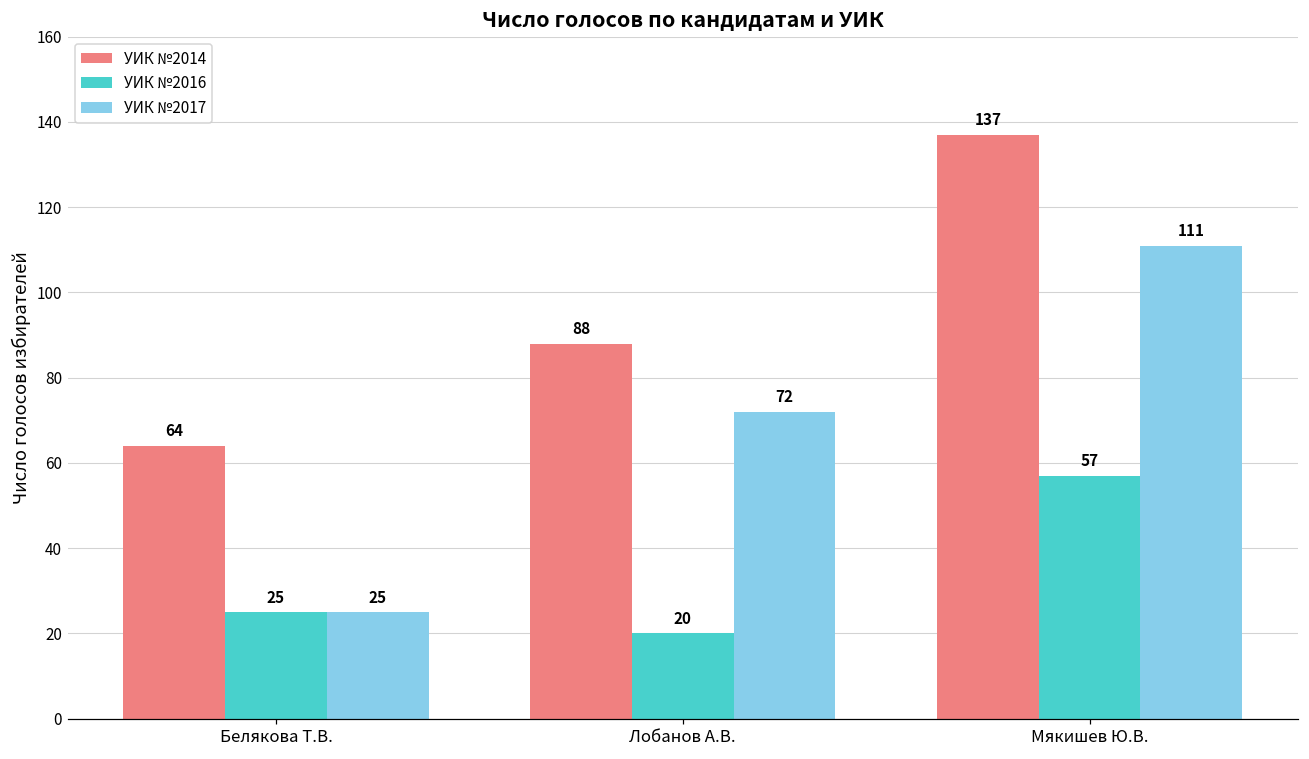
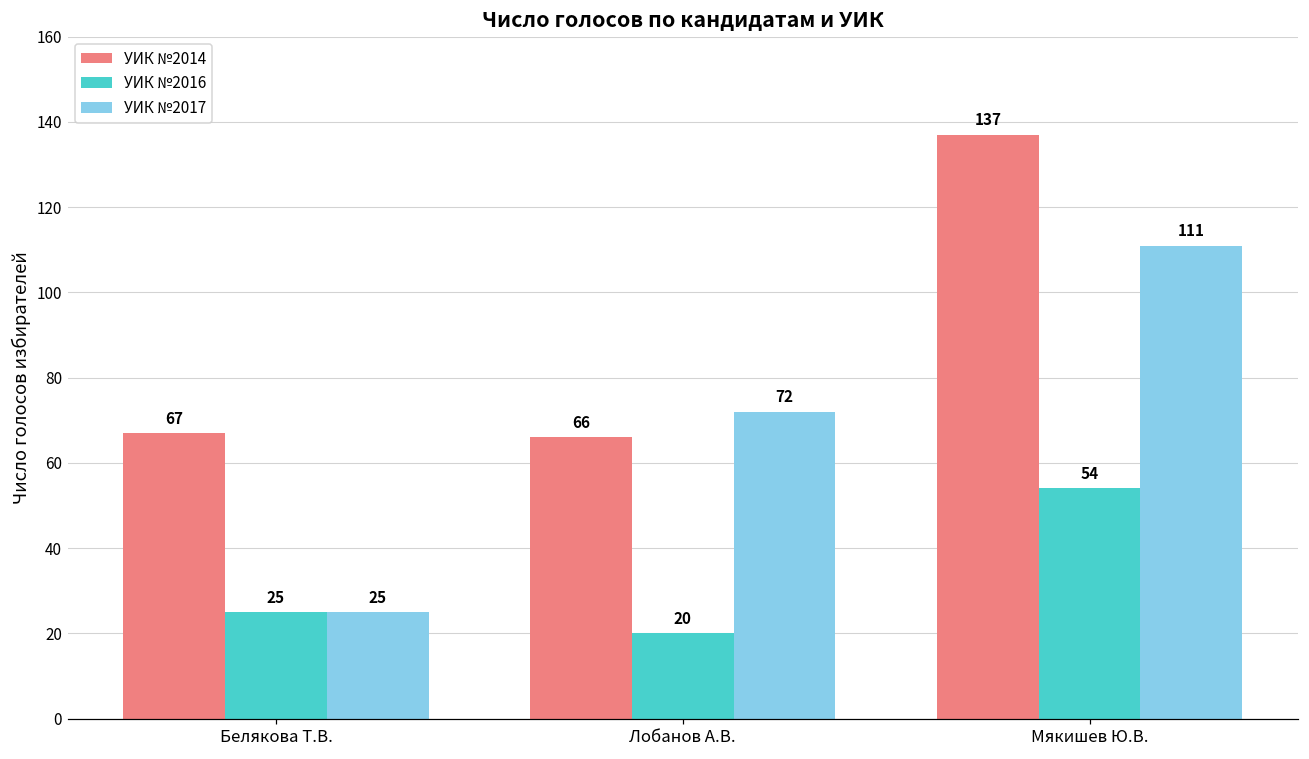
  {
    "УИК №2014": {
-     "Белякова Т.В.": 64,
-     "Лобанов А.В.": 88,
+     "Белякова Т.В.": 67,
+     "Лобанов А.В.": 66,
      "Мякишев Ю.В.": 137
    },
    "УИК №2016": {
      "Белякова Т.В.": 25,
      "Лобанов А.В.": 20,
-     "Мякишев Ю.В.": 57
+     "Мякишев Ю.В.": 54
    },
    "УИК №2017": {
      "Белякова Т.В.": 25,
      "Лобанов А.В.": 72,
      "Мякишев Ю.В.": 111
    }
  }
